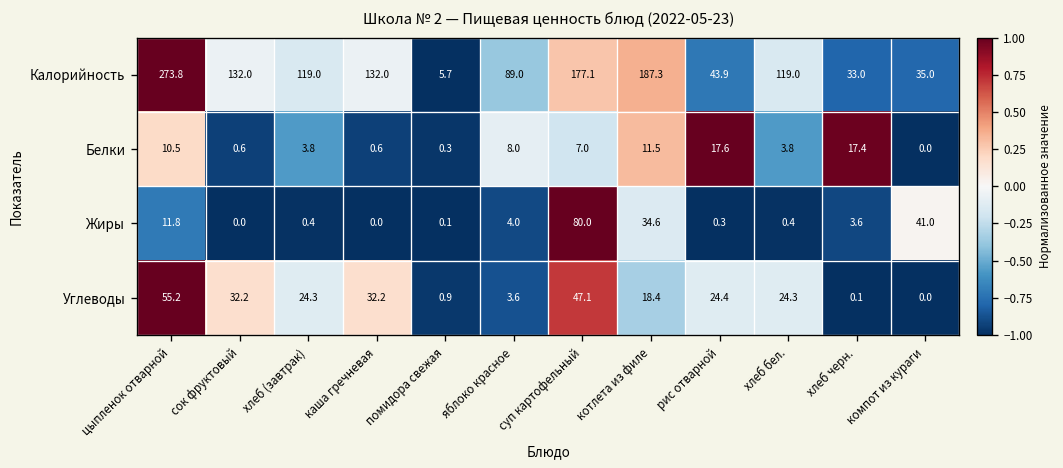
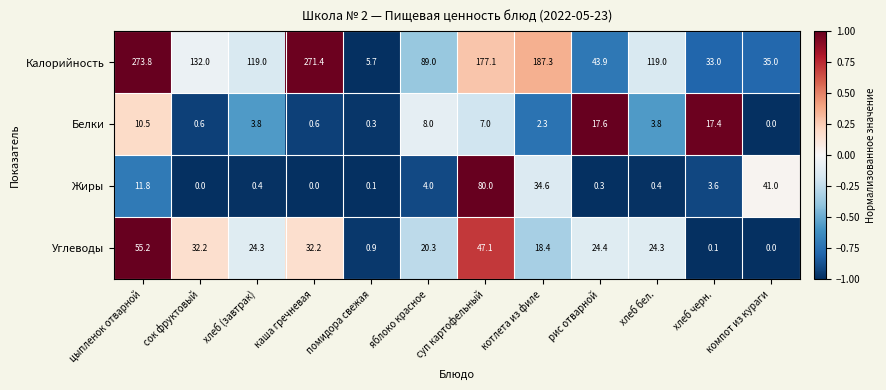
  {
    "Калорийность": {
      "цыпленок отварной": 273.8,
      "сок фруктовый": 132.0,
      "хлеб (завтрак)": 119.0,
-     "каша гречневая": 132.0,
+     "каша гречневая": 271.4,
      "помидора свежая": 5.7,
      "яблоко красное": 89.0,
      "суп картофельный": 177.1,
      "котлета из филе": 187.3,
      "рис отварной": 43.9,
      "хлеб бел.": 119.0,
      "хлеб черн.": 33.0,
      "компот из кураги": 35.0
    },
    "Белки": {
      "цыпленок отварной": 10.5,
      "сок фруктовый": 0.6,
      "хлеб (завтрак)": 3.8,
      "каша гречневая": 0.6,
      "помидора свежая": 0.3,
      "яблоко красное": 8.0,
      "суп картофельный": 7.0,
-     "котлета из филе": 11.5,
+     "котлета из филе": 2.3,
      "рис отварной": 17.6,
      "хлеб бел.": 3.8,
      "хлеб черн.": 17.4,
      "компот из кураги": 0.0
    },
    "Жиры": {
      "цыпленок отварной": 11.8,
      "сок фруктовый": 0.0,
      "хлеб (завтрак)": 0.4,
      "каша гречневая": 0.0,
      "помидора свежая": 0.1,
      "яблоко красное": 4.0,
      "суп картофельный": 80.0,
      "котлета из филе": 34.6,
      "рис отварной": 0.3,
      "хлеб бел.": 0.4,
      "хлеб черн.": 3.6,
      "компот из кураги": 41.0
    },
    "Углеводы": {
      "цыпленок отварной": 55.2,
      "сок фруктовый": 32.2,
      "хлеб (завтрак)": 24.3,
      "каша гречневая": 32.2,
      "помидора свежая": 0.9,
-     "яблоко красное": 3.6,
+     "яблоко красное": 20.3,
      "суп картофельный": 47.1,
      "котлета из филе": 18.4,
      "рис отварной": 24.4,
      "хлеб бел.": 24.3,
      "хлеб черн.": 0.1,
      "компот из кураги": 0.0
    }
  }
